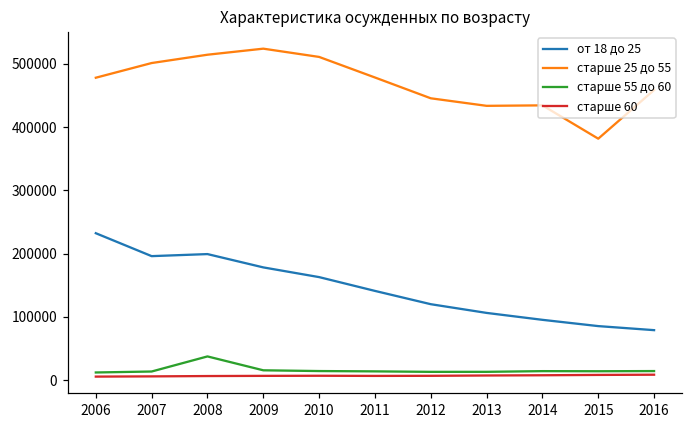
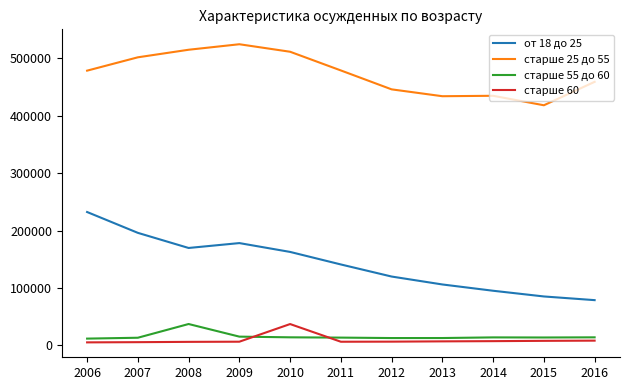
  {
    "от 18 до 25": {
      "2006": 230000,
      "2007": 200000,
-     "2008": 200000,
+     "2008": 170000,
      "2009": 180000,
      "2010": 160000,
      "2011": 140000,
      "2012": 120000,
      "2013": 110000,
      "2014": 100000,
      "2015": 90000,
      "2016": 80000
    },
    "старше 25 до 55": {
      "2006": 480000,
      "2007": 500000,
      "2008": 510000,
      "2009": 520000,
      "2010": 510000,
      "2011": 480000,
      "2012": 450000,
      "2013": 430000,
-     "2015": 380000
+     "2015": 420000
    },
    "старше 55 до 60": {
      "2006": 10000,
      "2007": 10000,
      "2008": 40000,
      "2009": 20000,
      "2010": 10000,
      "2011": 10000,
      "2012": 10000,
      "2013": 10000,
      "2014": 10000,
      "2015": 10000,
      "2016": 10000
    },
    "старше 60": {
      "2006": 10000,
      "2007": 10000,
      "2008": 10000,
      "2009": 10000,
-     "2010": 10000,
+     "2010": 40000,
      "2011": 10000,
      "2012": 10000,
      "2013": 10000,
      "2014": 10000,
      "2015": 10000,
      "2016": 10000
    }
  }
